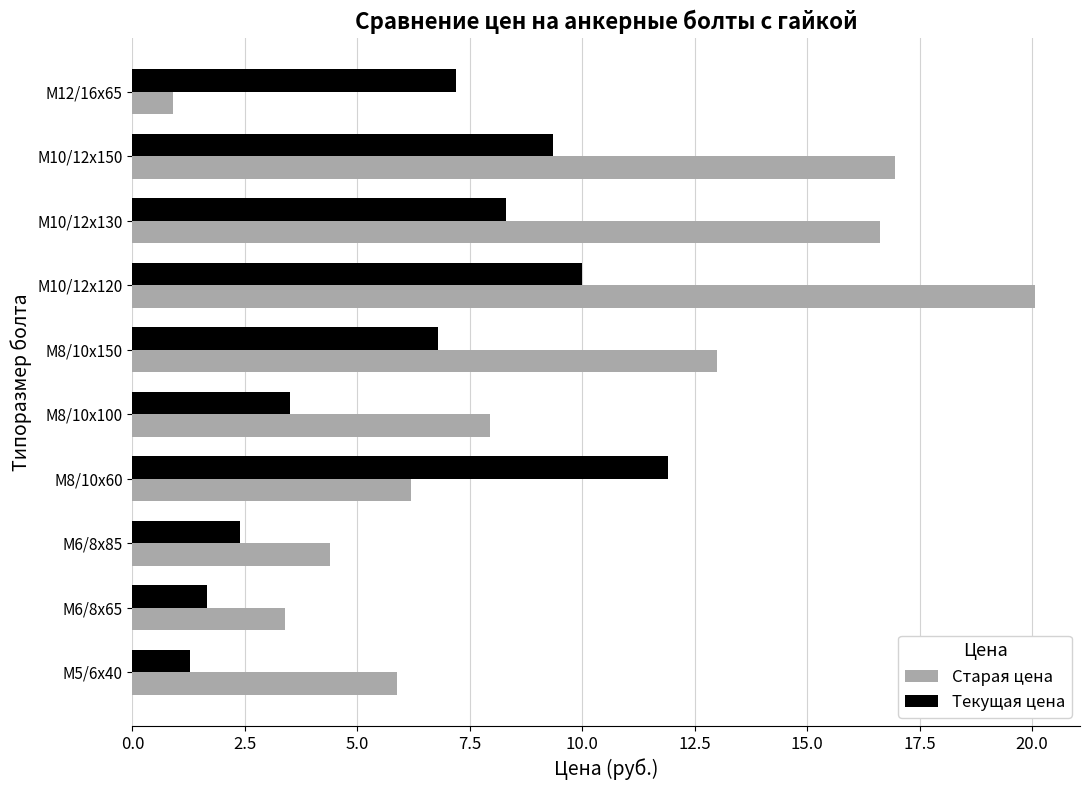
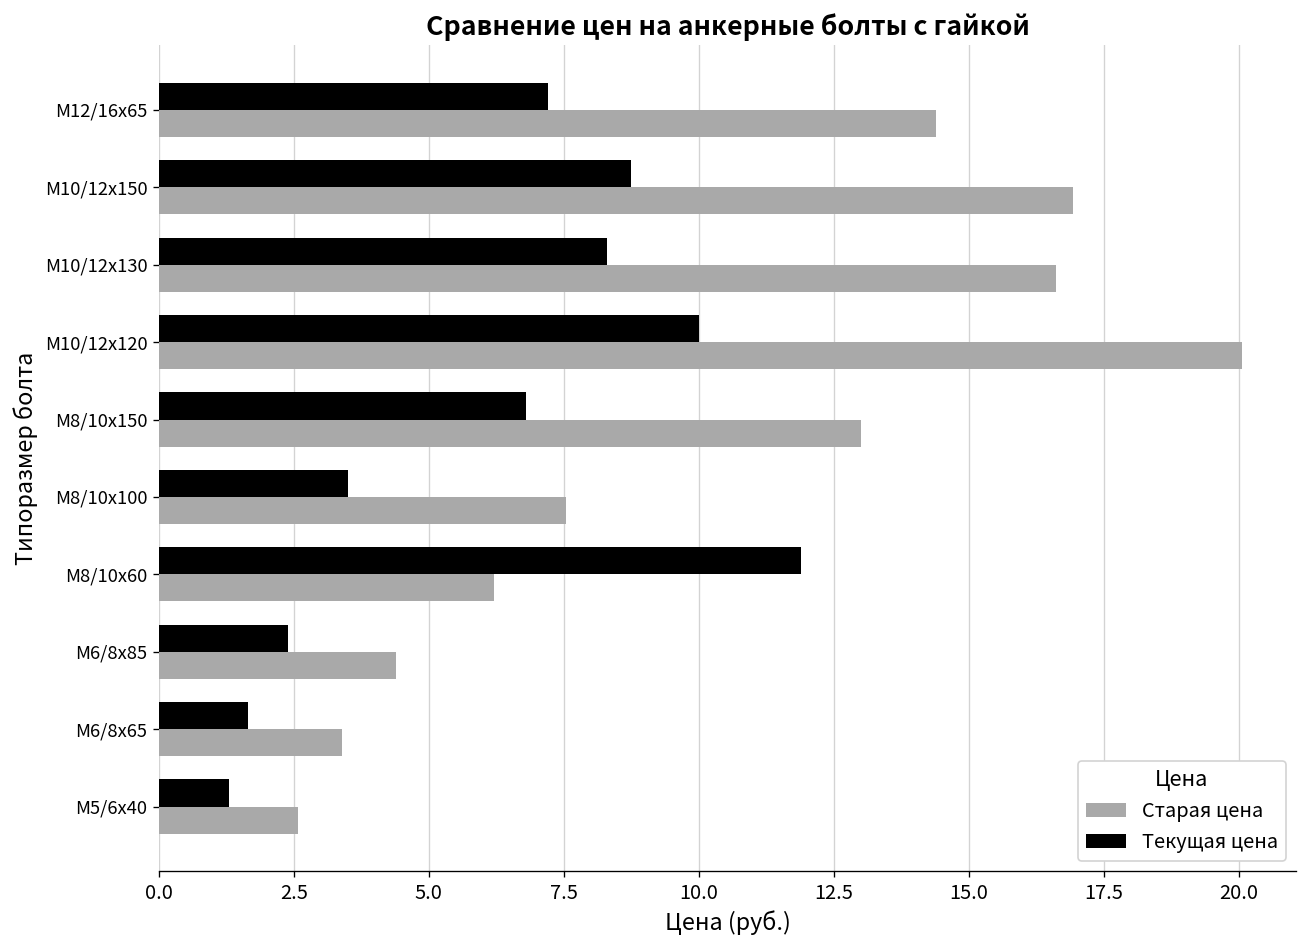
  {
    "Старая цена": {
-     "М12/16х65": 0.9,
+     "М12/16х65": 14.4,
      "М10/12х150": 16.9,
      "М10/12х130": 16.6,
      "М10/12х120": 20.1,
      "М8/10х150": 13.0,
-     "М8/10х100": 7.9,
+     "М8/10х100": 7.5,
      "М8/10х60": 6.2,
      "М6/8х85": 4.4,
      "М6/8х65": 3.4,
-     "М5/6х40": 5.9
+     "М5/6х40": 2.6
    },
    "Текущая цена": {
      "М12/16х65": 7.2,
-     "М10/12х150": 9.3,
+     "М10/12х150": 8.8,
      "М10/12х130": 8.3,
      "М10/12х120": 10.0,
      "М8/10х150": 6.8,
      "М8/10х100": 3.5,
      "М8/10х60": 11.9,
      "М6/8х85": 2.4,
      "М6/8х65": 1.7,
      "М5/6х40": 1.3
    }
  }
